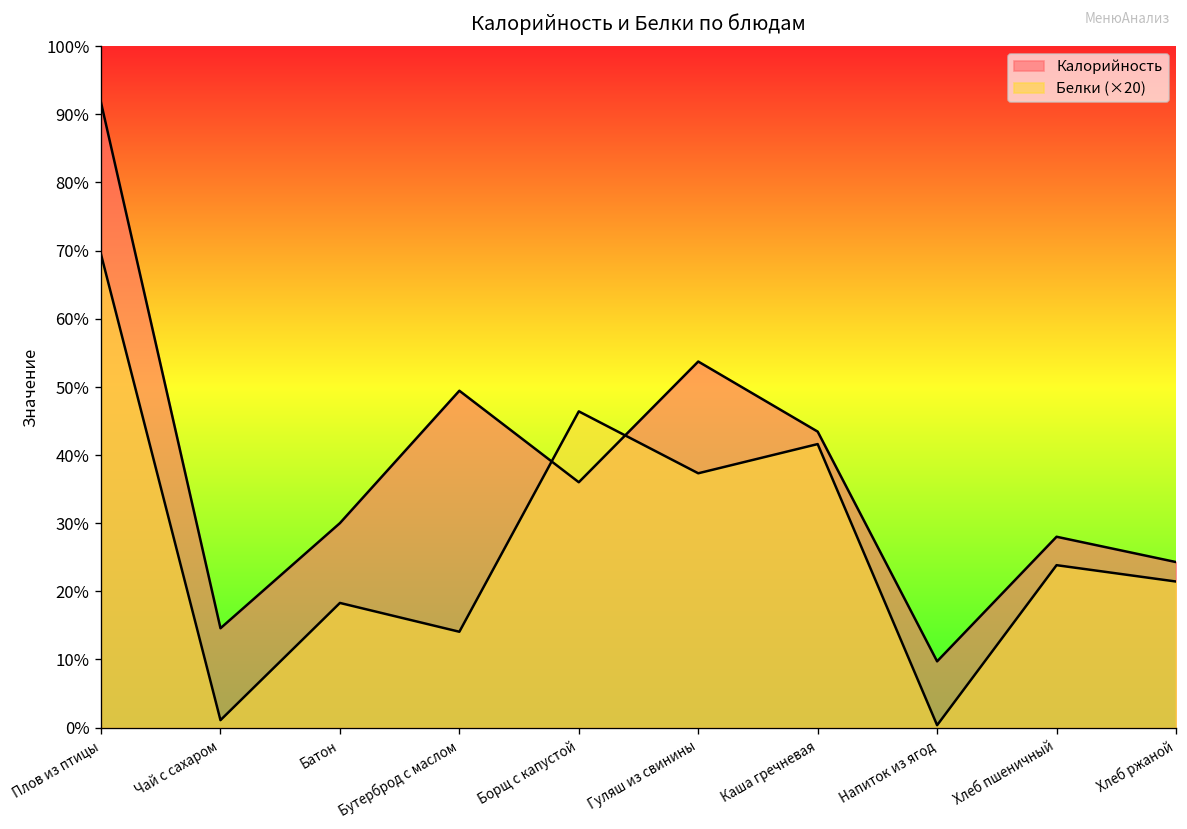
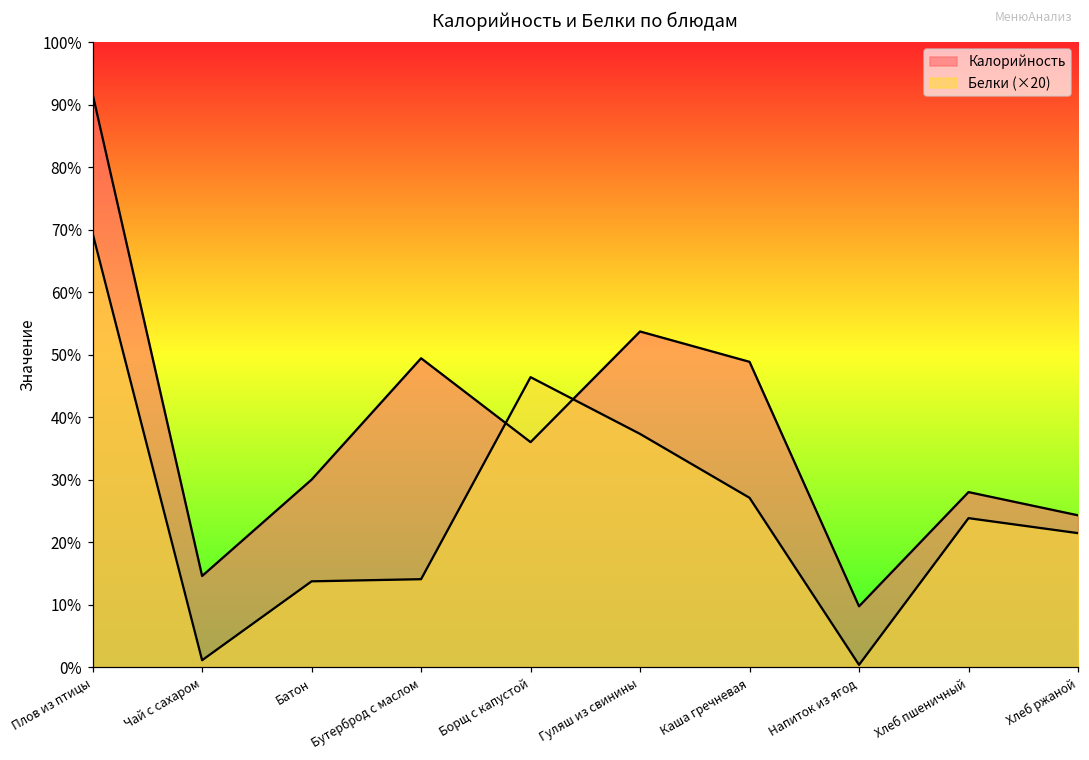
  {
    "Калорийность": {
      "Плов из птицы": "92%",
      "Чай с сахаром": "15%",
      "Батон": "30%",
      "Бутерброд с маслом": "49%",
      "Борщ с капустой": "36%",
      "Гуляш из свинины": "54%",
-     "Каша гречневая": "43%",
+     "Каша гречневая": "49%",
      "Напиток из ягод": "10%",
      "Хлеб пшеничный": "28%",
      "Хлеб ржаной": "24%"
    },
    "Белки (×20)": {
      "Плов из птицы": "69%",
      "Чай с сахаром": "1%",
-     "Батон": "18%",
+     "Батон": "14%",
      "Бутерброд с маслом": "14%",
      "Борщ с капустой": "46%",
      "Гуляш из свинины": "37%",
-     "Каша гречневая": "42%",
+     "Каша гречневая": "27%",
      "Напиток из ягод": "0%",
      "Хлеб пшеничный": "24%",
      "Хлеб ржаной": "21%"
    }
  }
